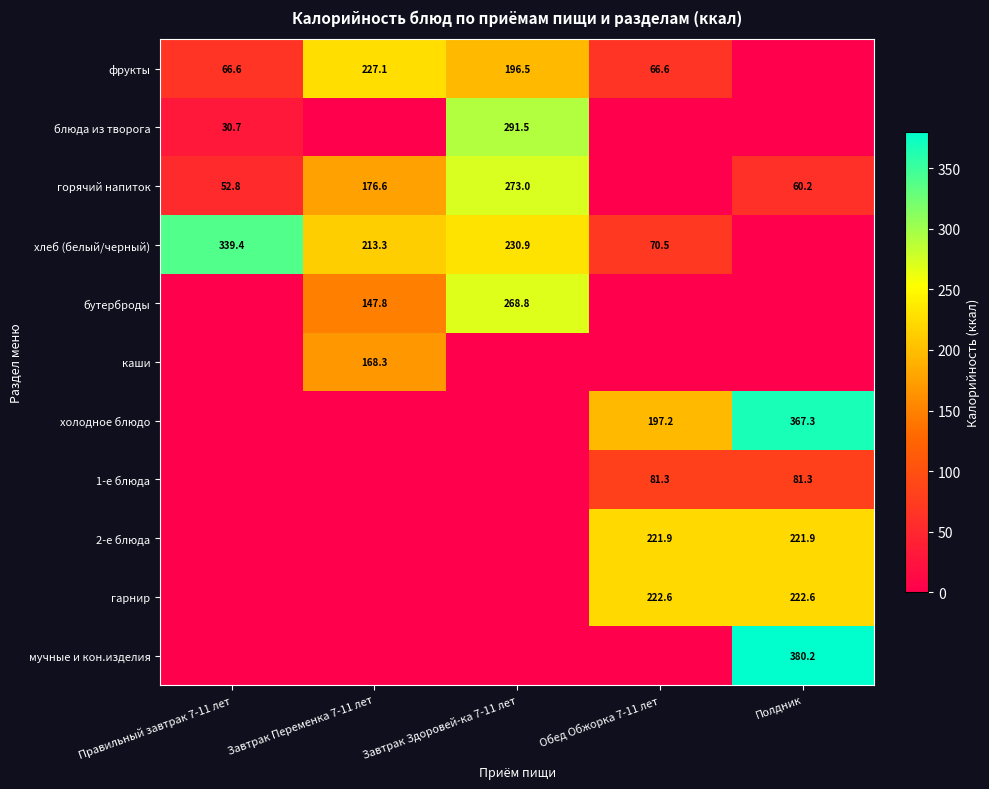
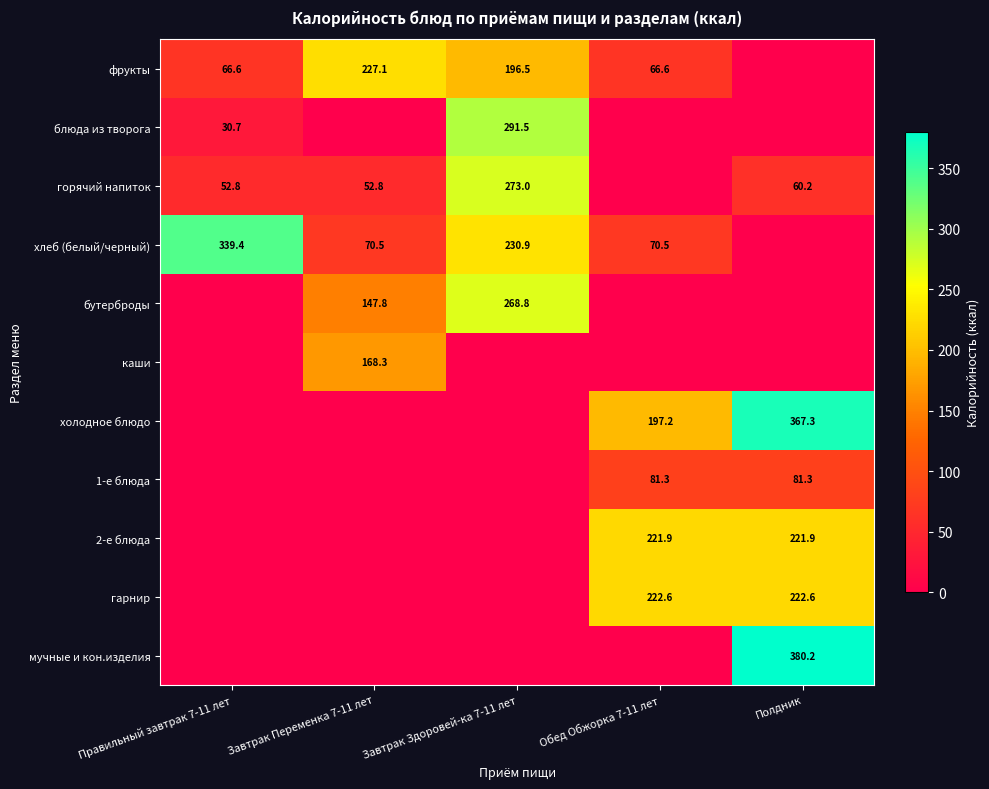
  {
    "фрукты": {
      "Правильный завтрак 7-11 лет": 66.6,
      "Завтрак Переменка 7-11 лет": 227.1,
      "Завтрак Здоровей-ка 7-11 лет": 196.5,
      "Обед Обжорка 7-11 лет": 66.6
    },
    "блюда из творога": {
      "Правильный завтрак 7-11 лет": 30.7,
      "Завтрак Здоровей-ка 7-11 лет": 291.5
    },
    "горячий напиток": {
      "Правильный завтрак 7-11 лет": 52.8,
-     "Завтрак Переменка 7-11 лет": 176.6,
+     "Завтрак Переменка 7-11 лет": 52.8,
      "Завтрак Здоровей-ка 7-11 лет": 273.0,
      "Полдник": 60.2
    },
    "хлеб (белый/черный)": {
      "Правильный завтрак 7-11 лет": 339.4,
-     "Завтрак Переменка 7-11 лет": 213.3,
+     "Завтрак Переменка 7-11 лет": 70.5,
      "Завтрак Здоровей-ка 7-11 лет": 230.9,
      "Обед Обжорка 7-11 лет": 70.5
    },
    "бутерброды": {
      "Завтрак Переменка 7-11 лет": 147.8,
      "Завтрак Здоровей-ка 7-11 лет": 268.8
    },
    "каши": {
      "Завтрак Переменка 7-11 лет": 168.3
    },
    "холодное блюдо": {
      "Обед Обжорка 7-11 лет": 197.2,
      "Полдник": 367.3
    },
    "1-е блюда": {
      "Обед Обжорка 7-11 лет": 81.3,
      "Полдник": 81.3
    },
    "2-е блюда": {
      "Обед Обжорка 7-11 лет": 221.9,
      "Полдник": 221.9
    },
    "гарнир": {
      "Обед Обжорка 7-11 лет": 222.6,
      "Полдник": 222.6
    },
    "мучные и кон.изделия": {
      "Полдник": 380.2
    }
  }
